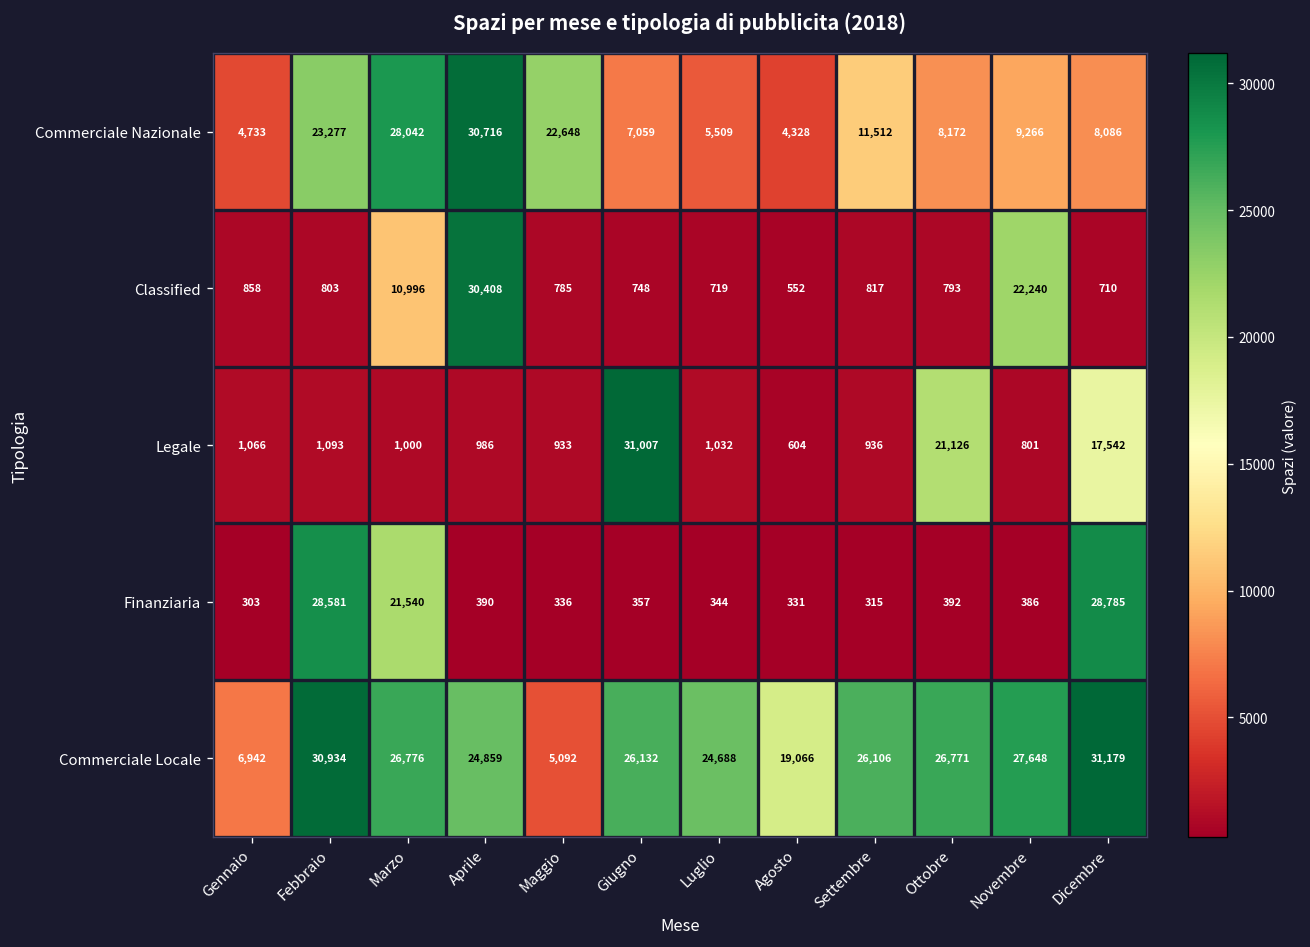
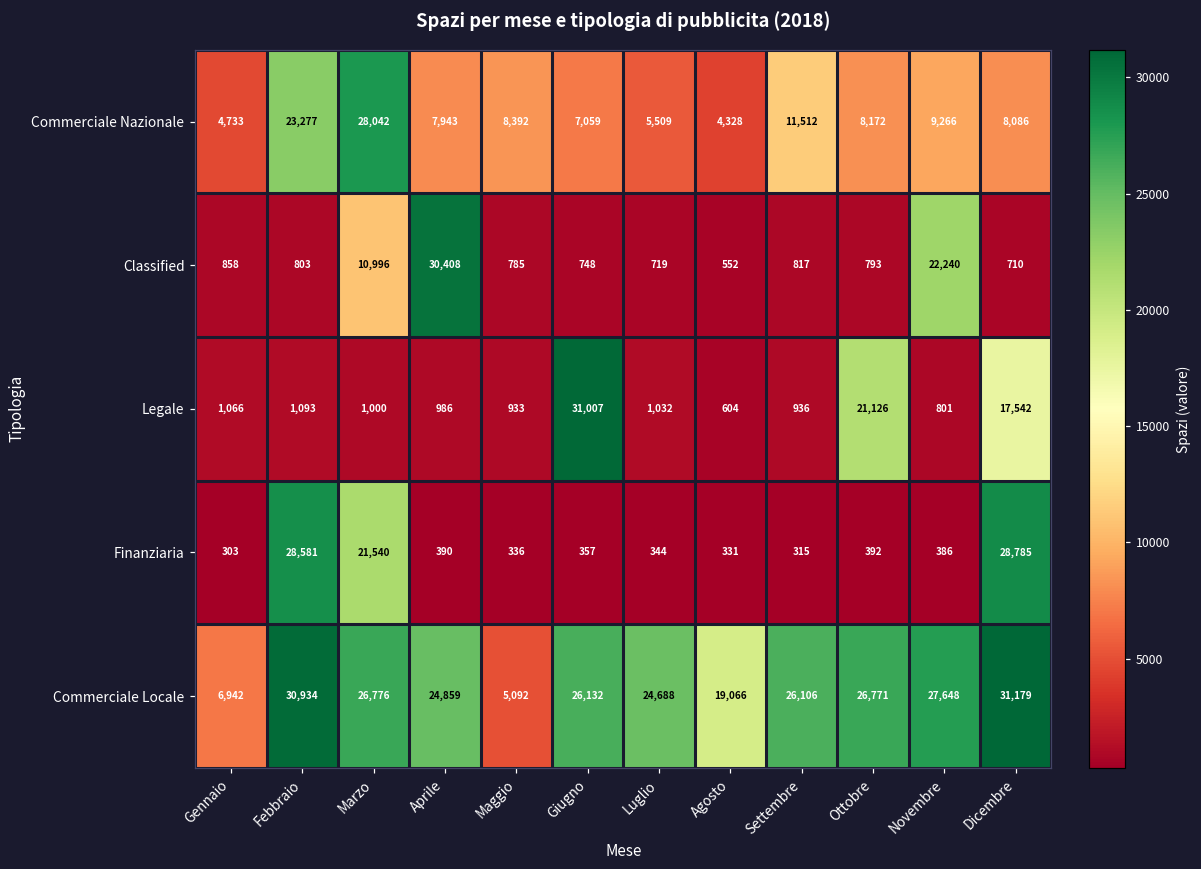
  {
    "Commerciale Nazionale": {
      "Gennaio": "4,733",
      "Febbraio": "23,277",
      "Marzo": "28,042",
-     "Aprile": "30,716",
-     "Maggio": "22,648",
+     "Aprile": "7,943",
+     "Maggio": "8,392",
      "Giugno": "7,059",
      "Luglio": "5,509",
      "Agosto": "4,328",
      "Settembre": "11,512",
      "Ottobre": "8,172",
      "Novembre": "9,266",
      "Dicembre": "8,086"
    },
    "Classified": {
      "Gennaio": "858",
      "Febbraio": "803",
      "Marzo": "10,996",
      "Aprile": "30,408",
      "Maggio": "785",
      "Giugno": "748",
      "Luglio": "719",
      "Agosto": "552",
      "Settembre": "817",
      "Ottobre": "793",
      "Novembre": "22,240",
      "Dicembre": "710"
    },
    "Legale": {
      "Gennaio": "1,066",
      "Febbraio": "1,093",
      "Marzo": "1,000",
      "Aprile": "986",
      "Maggio": "933",
      "Giugno": "31,007",
      "Luglio": "1,032",
      "Agosto": "604",
      "Settembre": "936",
      "Ottobre": "21,126",
      "Novembre": "801",
      "Dicembre": "17,542"
    },
    "Finanziaria": {
      "Gennaio": "303",
      "Febbraio": "28,581",
      "Marzo": "21,540",
      "Aprile": "390",
      "Maggio": "336",
      "Giugno": "357",
      "Luglio": "344",
      "Agosto": "331",
      "Settembre": "315",
      "Ottobre": "392",
      "Novembre": "386",
      "Dicembre": "28,785"
    },
    "Commerciale Locale": {
      "Gennaio": "6,942",
      "Febbraio": "30,934",
      "Marzo": "26,776",
      "Aprile": "24,859",
      "Maggio": "5,092",
      "Giugno": "26,132",
      "Luglio": "24,688",
      "Agosto": "19,066",
      "Settembre": "26,106",
      "Ottobre": "26,771",
      "Novembre": "27,648",
      "Dicembre": "31,179"
    }
  }
